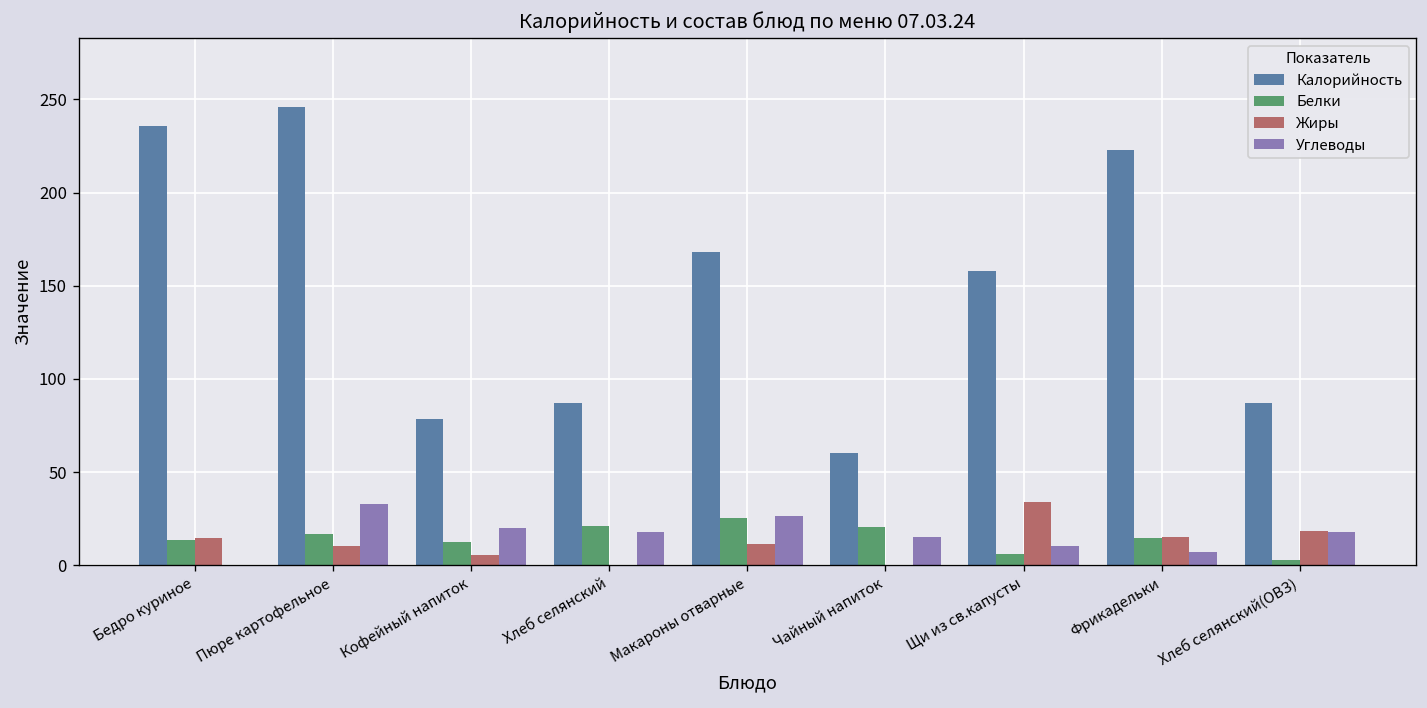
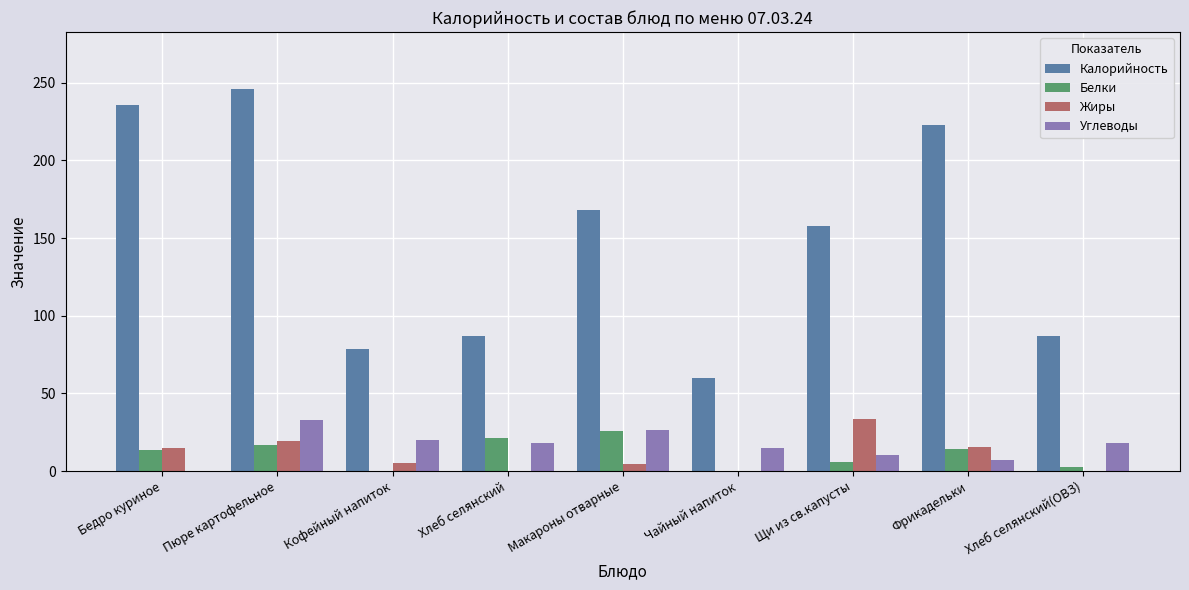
  {
    "Белки": {
      "Бедро куриное": 14,
      "Пюре картофельное": 17,
-     "Кофейный напиток": 12,
+     "Кофейный напиток": 0,
      "Хлеб селянский": 21,
      "Макароны отварные": 26,
-     "Чайный напиток": 20,
+     "Чайный напиток": 0,
      "Щи из св.капусты": 6,
      "Фрикадельки": 14,
      "Хлеб селянский(ОВЗ)": 3
    },
    "Жиры": {
      "Бедро куриное": 15,
-     "Пюре картофельное": 10,
+     "Пюре картофельное": 19,
      "Кофейный напиток": 5,
-     "Макароны отварные": 11,
+     "Макароны отварные": 5,
      "Щи из св.капусты": 34,
      "Фрикадельки": 15,
-     "Хлеб селянский(ОВЗ)": 18
+     "Хлеб селянский(ОВЗ)": 0
    }
  }
